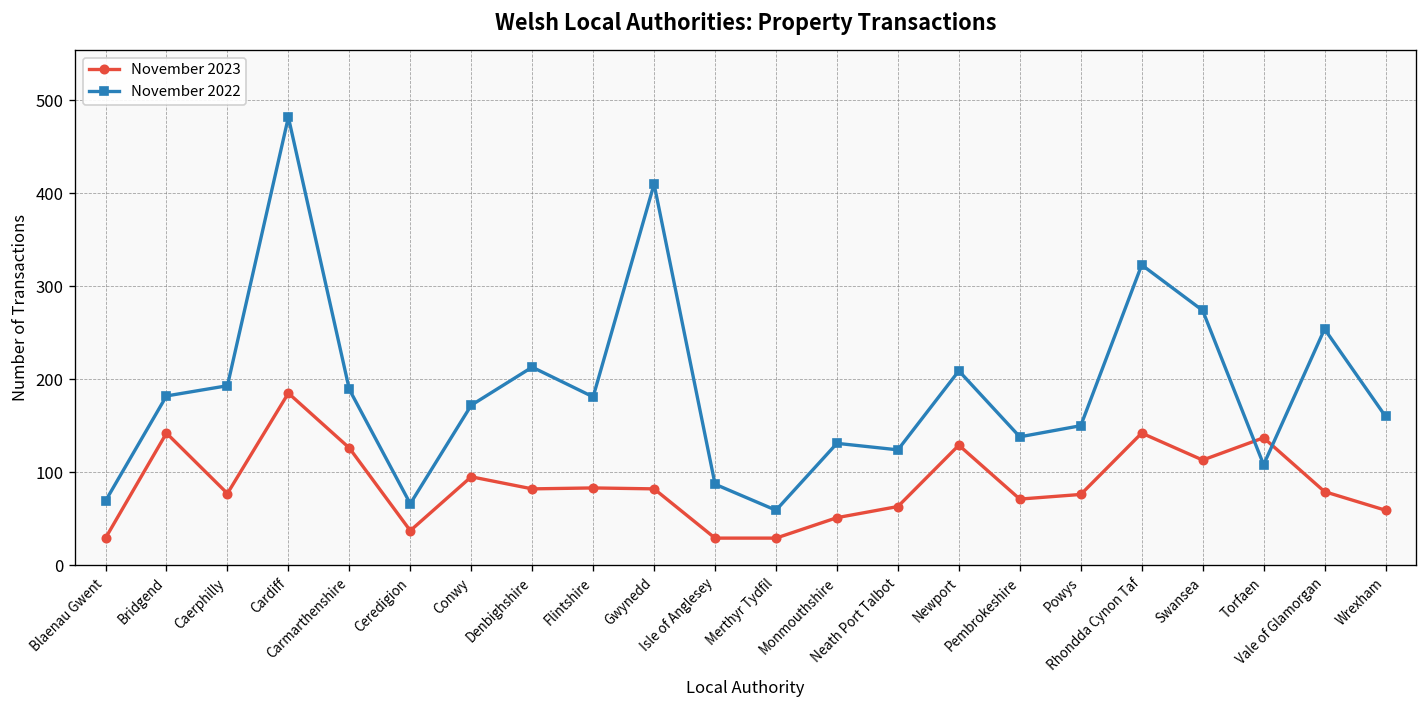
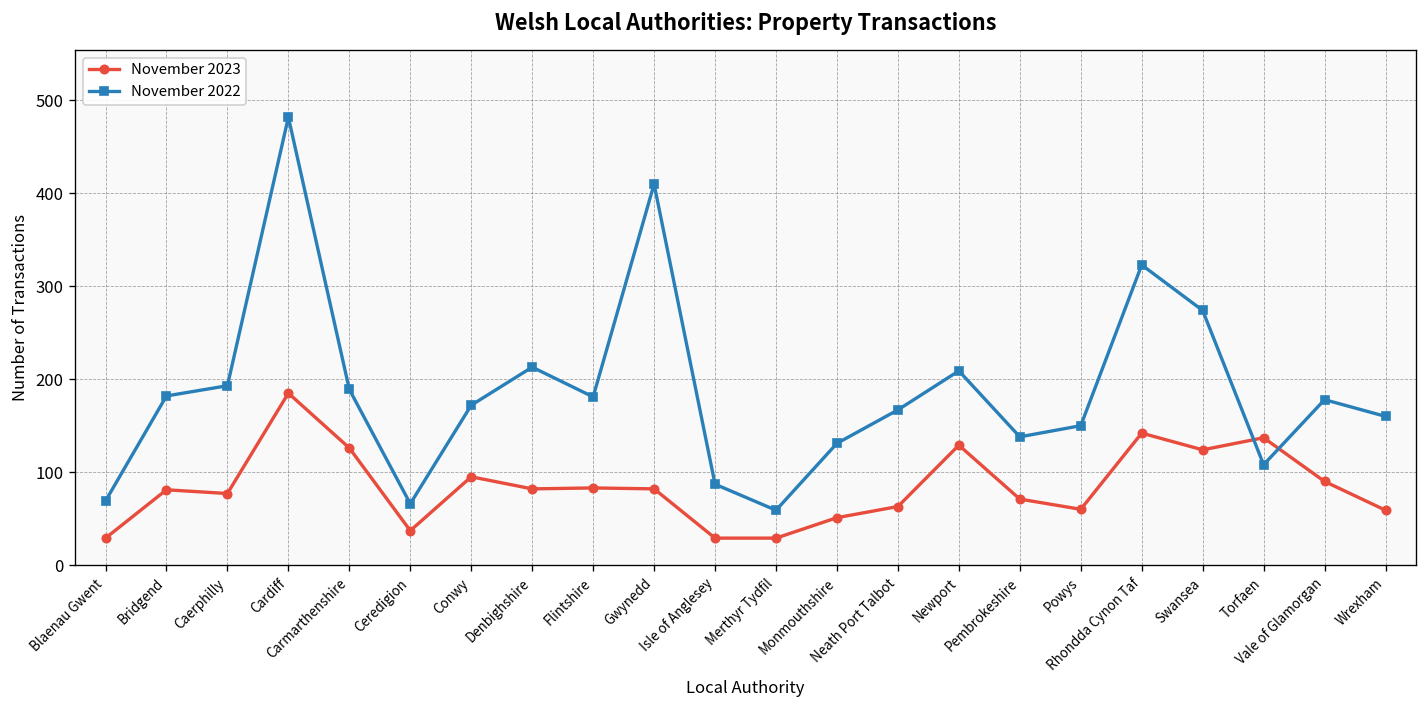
  {
    "November 2023": {
      "Blaenau Gwent": 30,
-     "Bridgend": 140,
+     "Bridgend": 80,
      "Caerphilly": 80,
      "Cardiff": 190,
      "Carmarthenshire": 130,
      "Ceredigion": 40,
      "Conwy": 100,
      "Denbighshire": 80,
      "Flintshire": 80,
      "Gwynedd": 80,
      "Isle of Anglesey": 30,
      "Merthyr Tydfil": 30,
      "Monmouthshire": 50,
      "Neath Port Talbot": 60,
      "Newport": 130,
      "Pembrokeshire": 70,
-     "Powys": 80,
+     "Powys": 60,
      "Rhondda Cynon Taf": 140,
-     "Swansea": 110,
+     "Swansea": 120,
      "Torfaen": 140,
-     "Vale of Glamorgan": 80,
+     "Vale of Glamorgan": 90,
      "Wrexham": 60
    },
    "November 2022": {
      "Blaenau Gwent": 70,
      "Bridgend": 180,
      "Caerphilly": 190,
      "Cardiff": 480,
      "Carmarthenshire": 190,
      "Ceredigion": 70,
      "Conwy": 170,
      "Denbighshire": 210,
      "Flintshire": 180,
      "Gwynedd": 410,
      "Isle of Anglesey": 90,
      "Merthyr Tydfil": 60,
      "Monmouthshire": 130,
-     "Neath Port Talbot": 120,
+     "Neath Port Talbot": 170,
      "Newport": 210,
      "Pembrokeshire": 140,
      "Powys": 150,
      "Rhondda Cynon Taf": 320,
      "Swansea": 270,
      "Torfaen": 110,
-     "Vale of Glamorgan": 250,
+     "Vale of Glamorgan": 180,
      "Wrexham": 160
    }
  }
